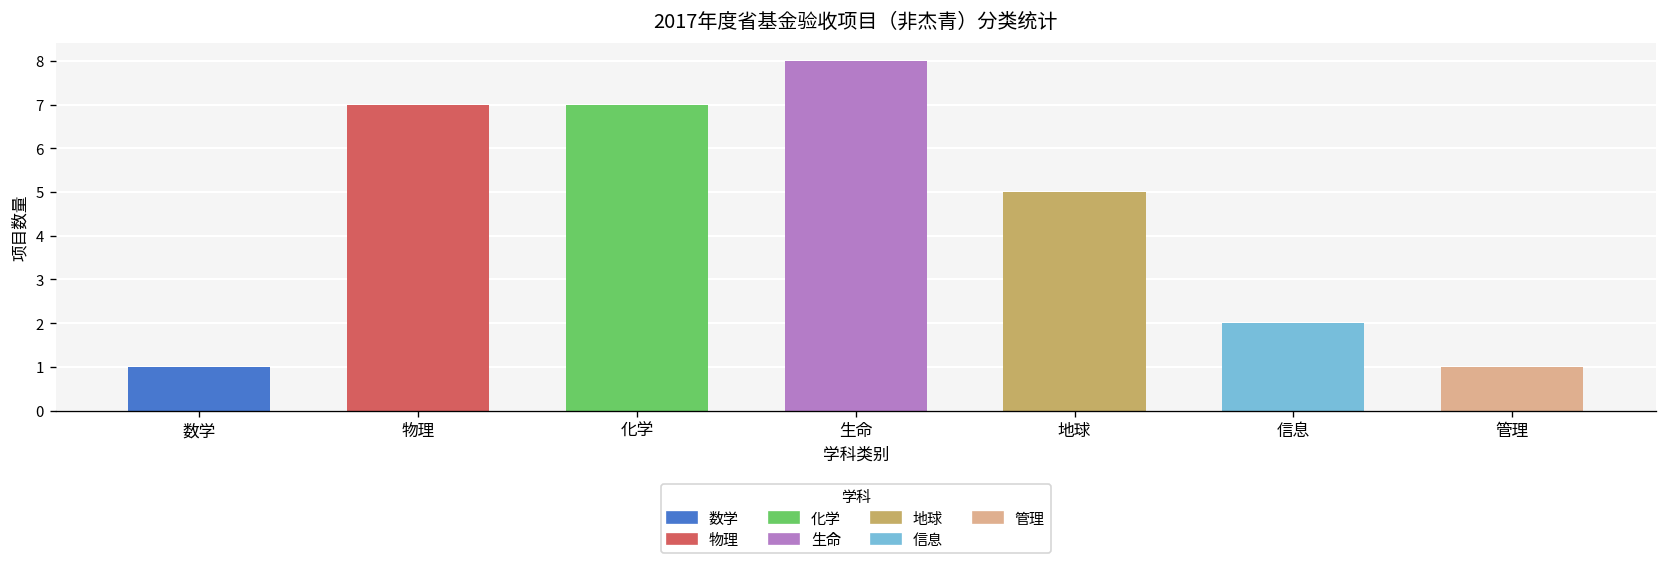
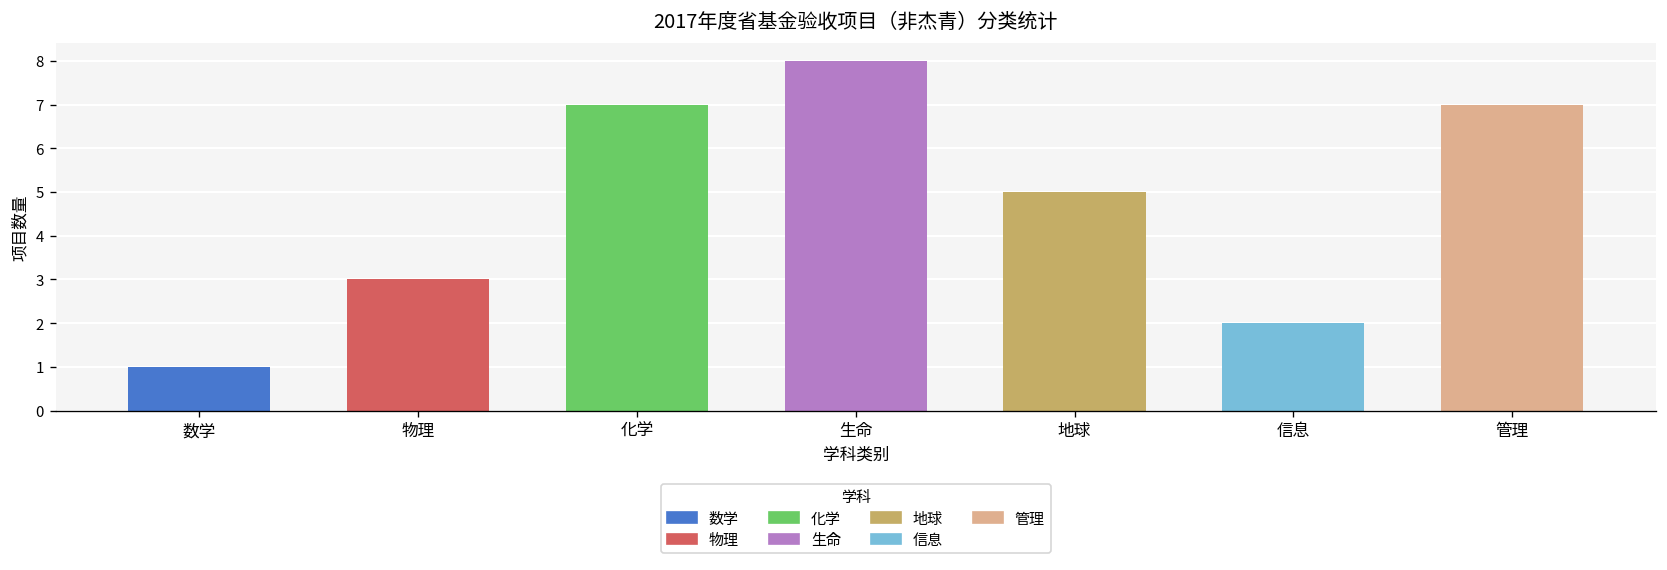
  {
    "数学": 1,
-   "物理": 7,
+   "物理": 3,
    "化学": 7,
    "生命": 8,
    "地球": 5,
    "信息": 2,
-   "管理": 1
+   "管理": 7
  }
